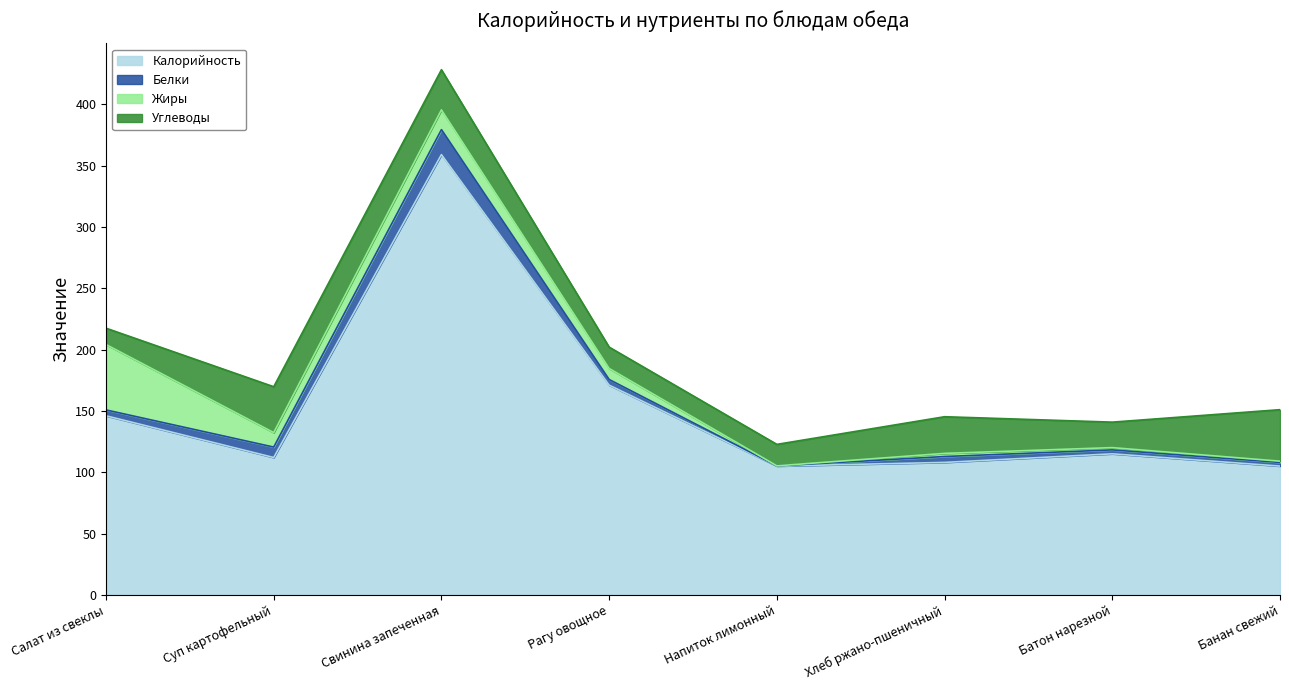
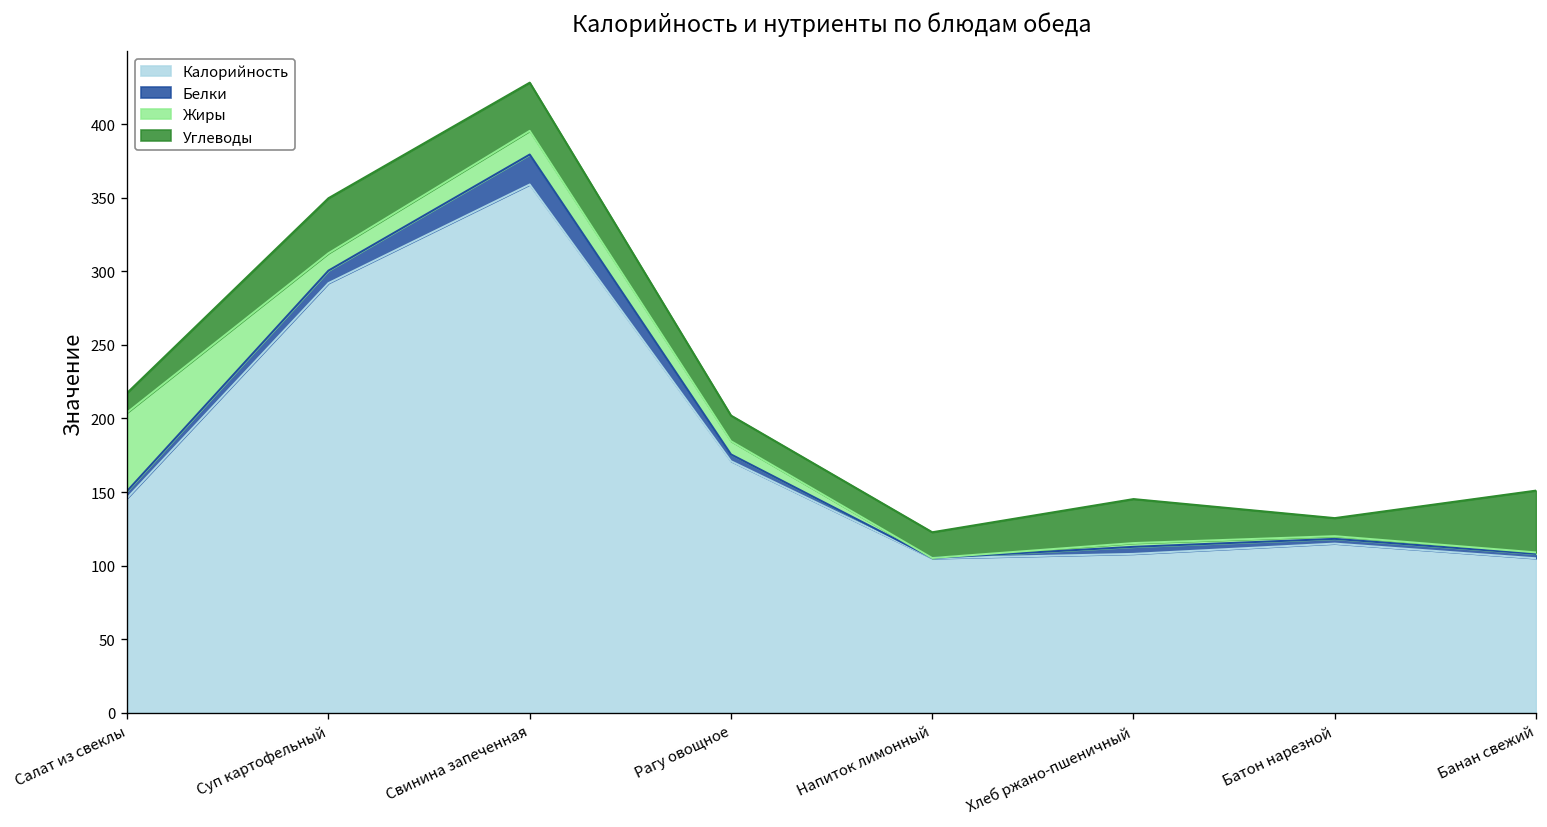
  {
    "Калорийность": {
      "Салат из свеклы": 146,
-     "Суп картофельный": 112,
+     "Суп картофельный": 292,
      "Свинина запеченная": 359,
      "Рагу овощное": 171,
      "Хлеб ржано-пшеничный": 108,
      "Батон нарезной": 115,
      "Банан свежий": 105
    },
    "Белки": {
      "Салат из свеклы": 5,
      "Суп картофельный": 9,
      "Свинина запеченная": 20,
      "Рагу овощное": 5,
      "Хлеб ржано-пшеничный": 5
    },
    "Жиры": {
      "Салат из свеклы": 53,
      "Суп картофельный": 12,
      "Свинина запеченная": 16,
      "Рагу овощное": 9,
      "Хлеб ржано-пшеничный": 3
    },
    "Углеводы": {
      "Салат из свеклы": 13,
      "Суп картофельный": 37,
      "Свинина запеченная": 33,
      "Рагу овощное": 17,
      "Напиток лимонный": 18,
      "Хлеб ржано-пшеничный": 30,
-     "Батон нарезной": 21,
+     "Батон нарезной": 12,
      "Банан свежий": 42
    }
  }
